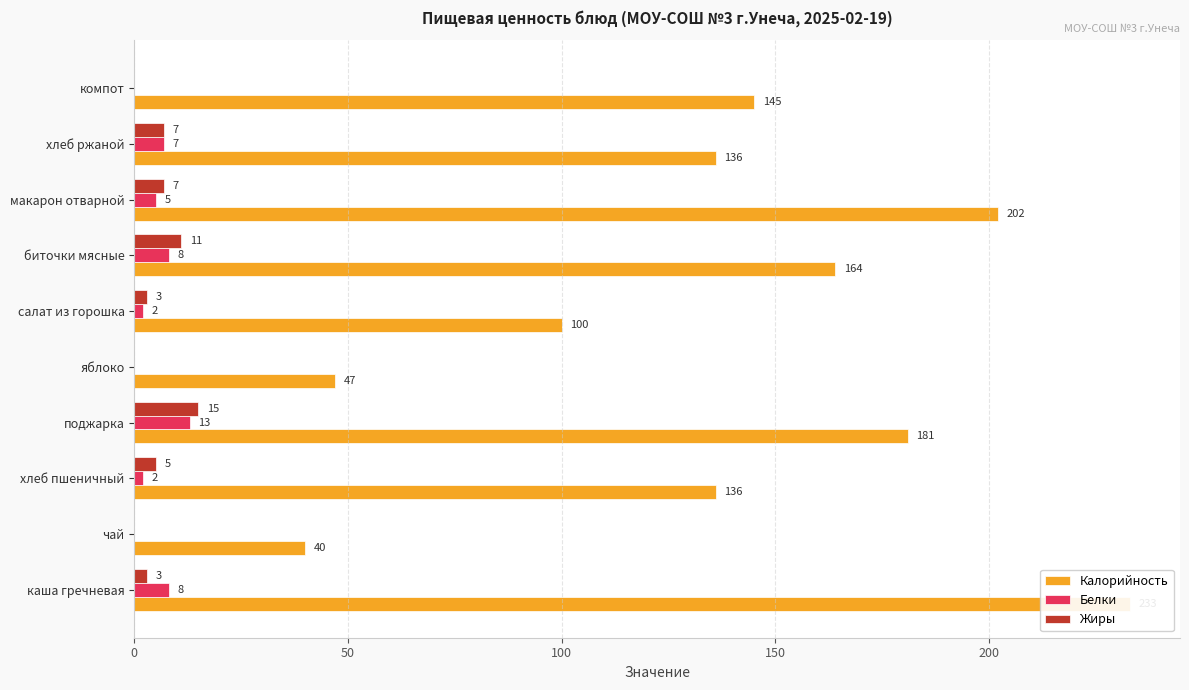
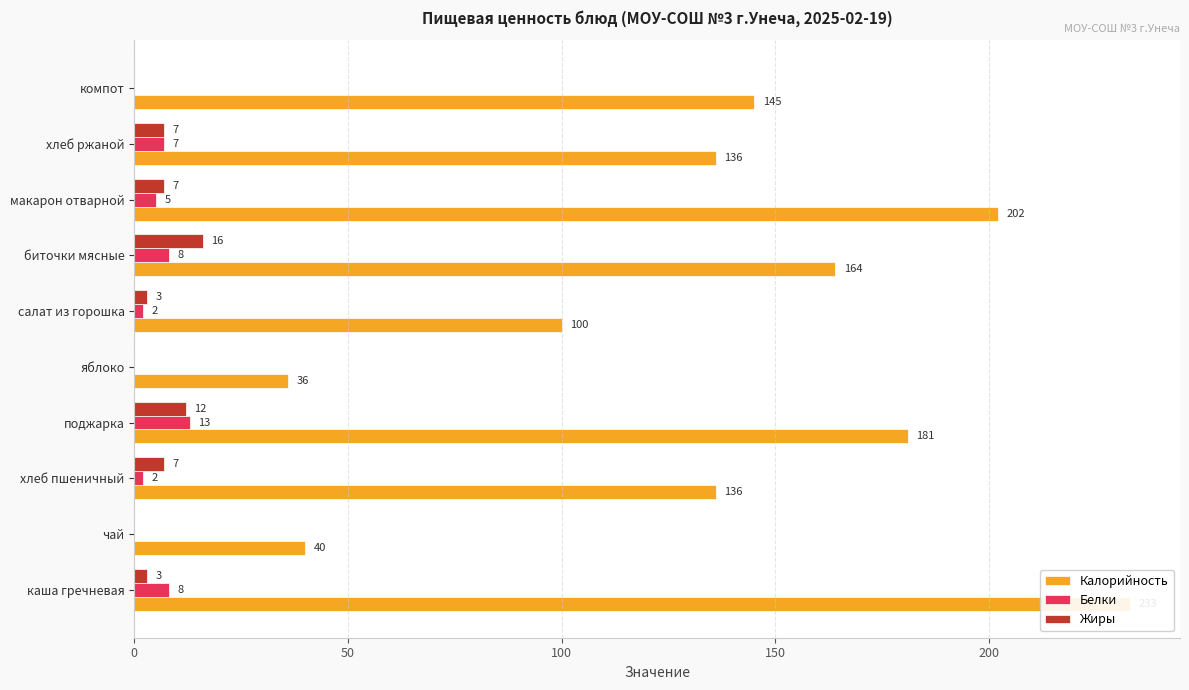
  {
    "Калорийность": {
      "компот": 145,
      "хлеб ржаной": 136,
      "макарон отварной": 202,
      "биточки мясные": 164,
      "салат из горошка": 100,
-     "яблоко": 47,
+     "яблоко": 36,
      "поджарка": 181,
      "хлеб пшеничный": 136,
      "чай": 40
    },
    "Белки": {
      "хлеб ржаной": 7,
      "макарон отварной": 5,
      "биточки мясные": 8,
      "салат из горошка": 2,
      "поджарка": 13,
      "хлеб пшеничный": 2,
      "каша гречневая": 8
    },
    "Жиры": {
      "хлеб ржаной": 7,
      "макарон отварной": 7,
-     "биточки мясные": 11,
+     "биточки мясные": 16,
      "салат из горошка": 3,
-     "поджарка": 15,
-     "хлеб пшеничный": 5,
+     "поджарка": 12,
+     "хлеб пшеничный": 7,
      "каша гречневая": 3
    }
  }
